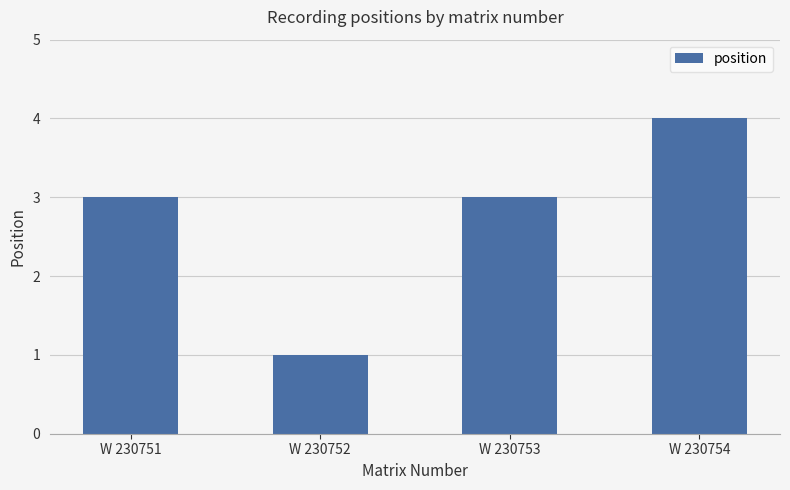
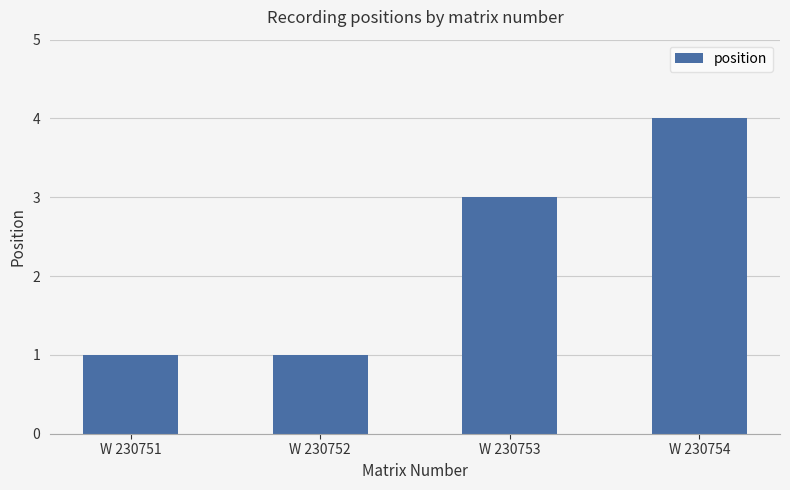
  {
-   "W 230751": 3,
+   "W 230751": 1,
    "W 230752": 1,
    "W 230753": 3,
    "W 230754": 4
  }
